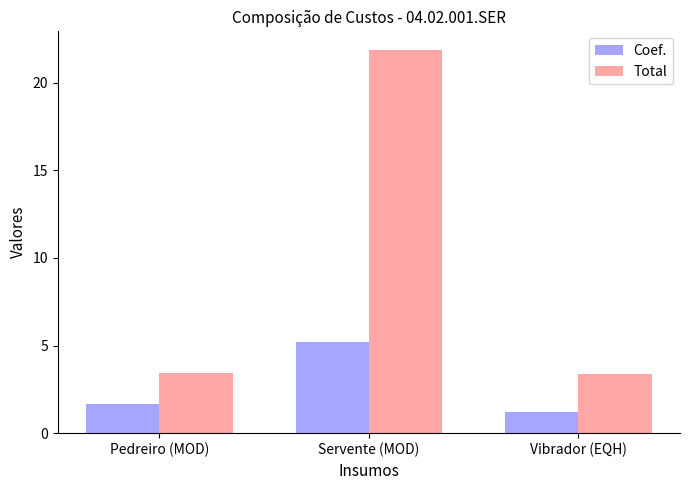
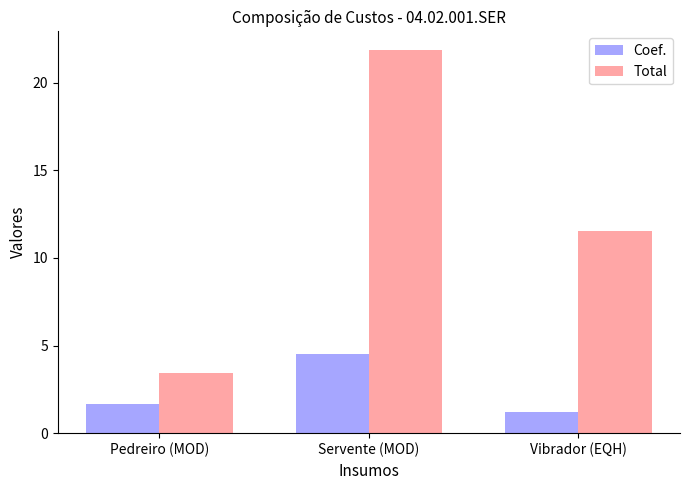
  {
    "Coef.": {
      "Pedreiro (MOD)": 1.7,
-     "Servente (MOD)": 5.2,
+     "Servente (MOD)": 4.5,
      "Vibrador (EQH)": 1.2
    },
    "Total": {
      "Pedreiro (MOD)": 3.5,
      "Servente (MOD)": 21.8,
-     "Vibrador (EQH)": 3.4
+     "Vibrador (EQH)": 11.5
    }
  }
